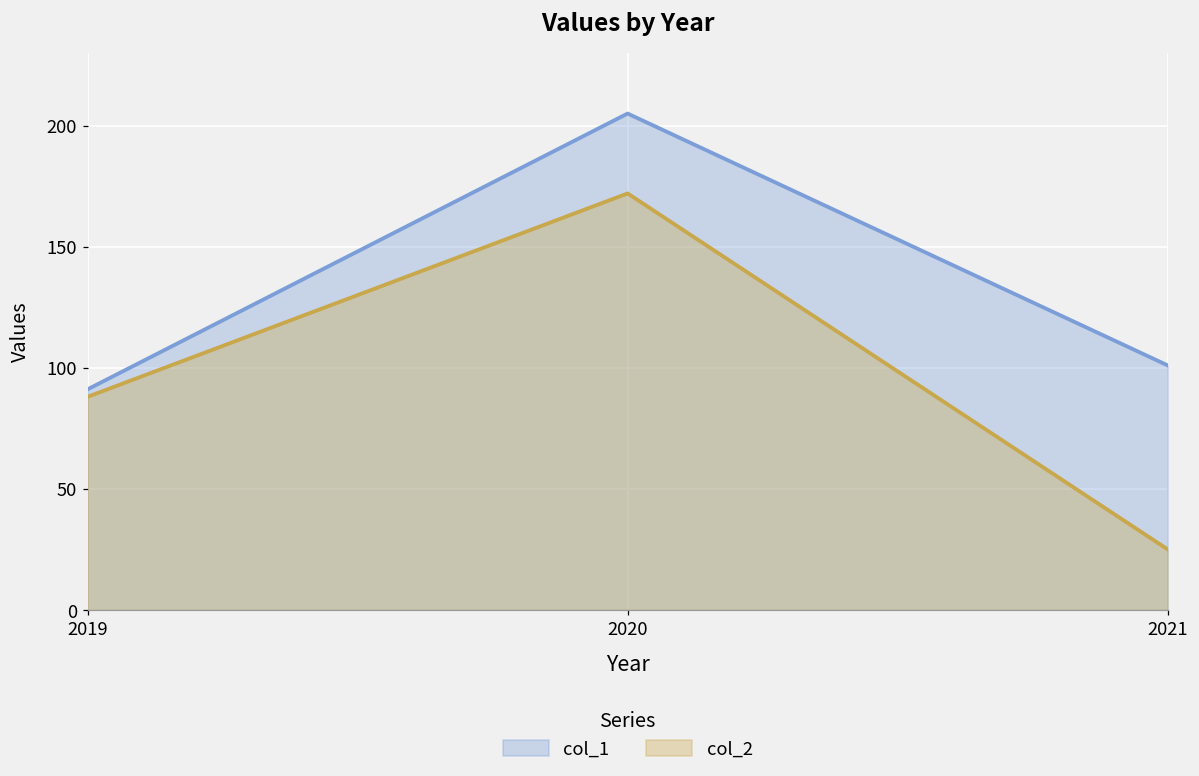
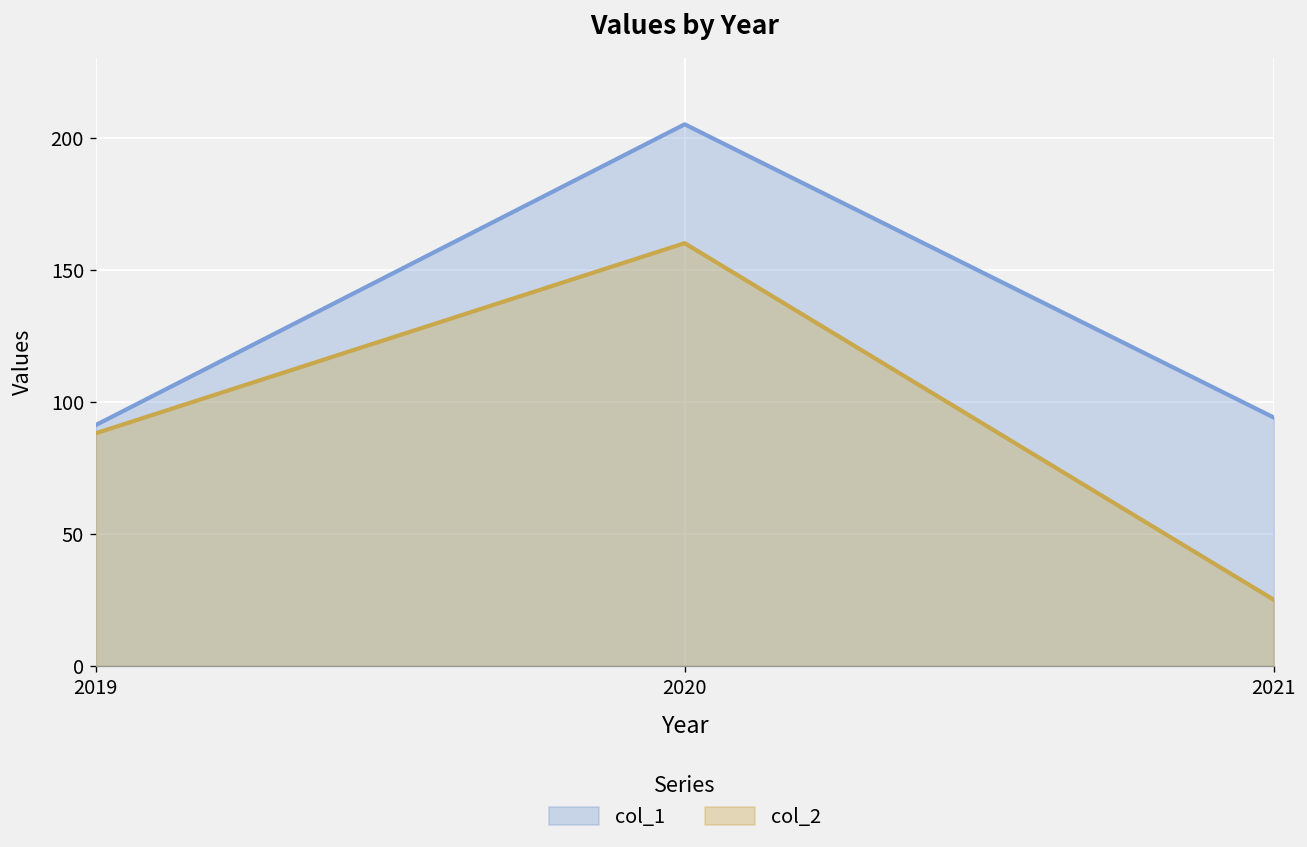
  {
    "col_1": {
      "2019": 91,
      "2020": 205,
-     "2021": 101
+     "2021": 94
    },
    "col_2": {
      "2019": 88,
-     "2020": 172,
+     "2020": 160,
      "2021": 25
    }
  }
